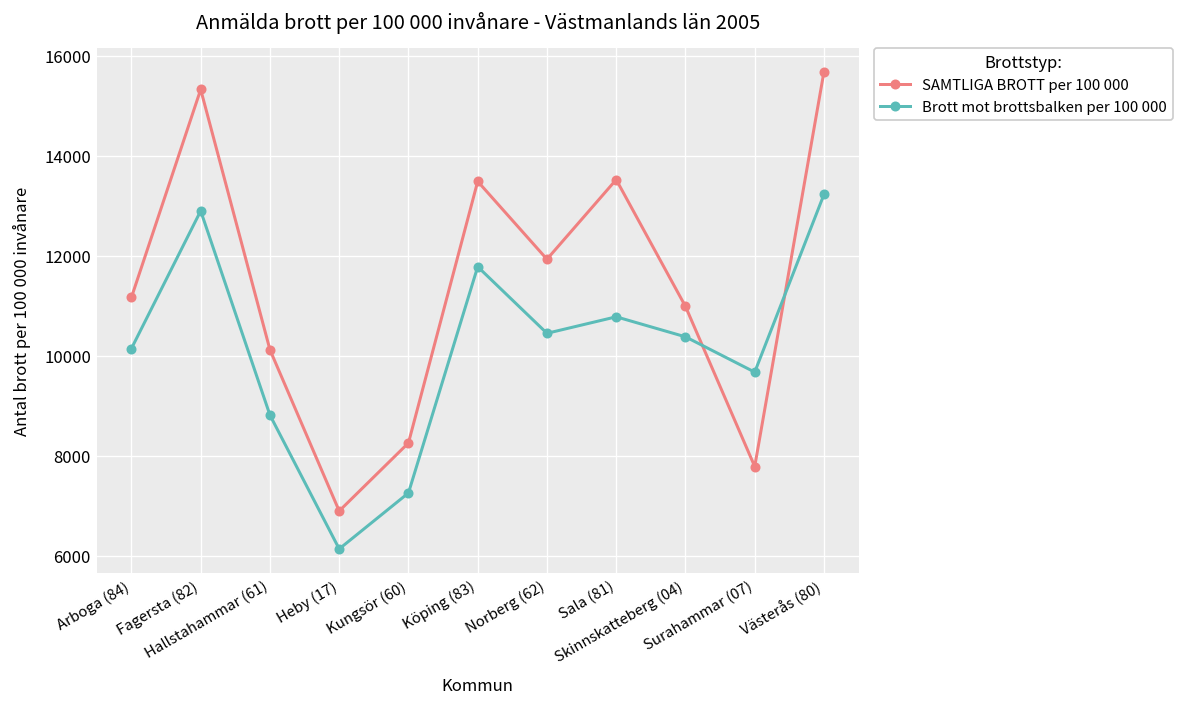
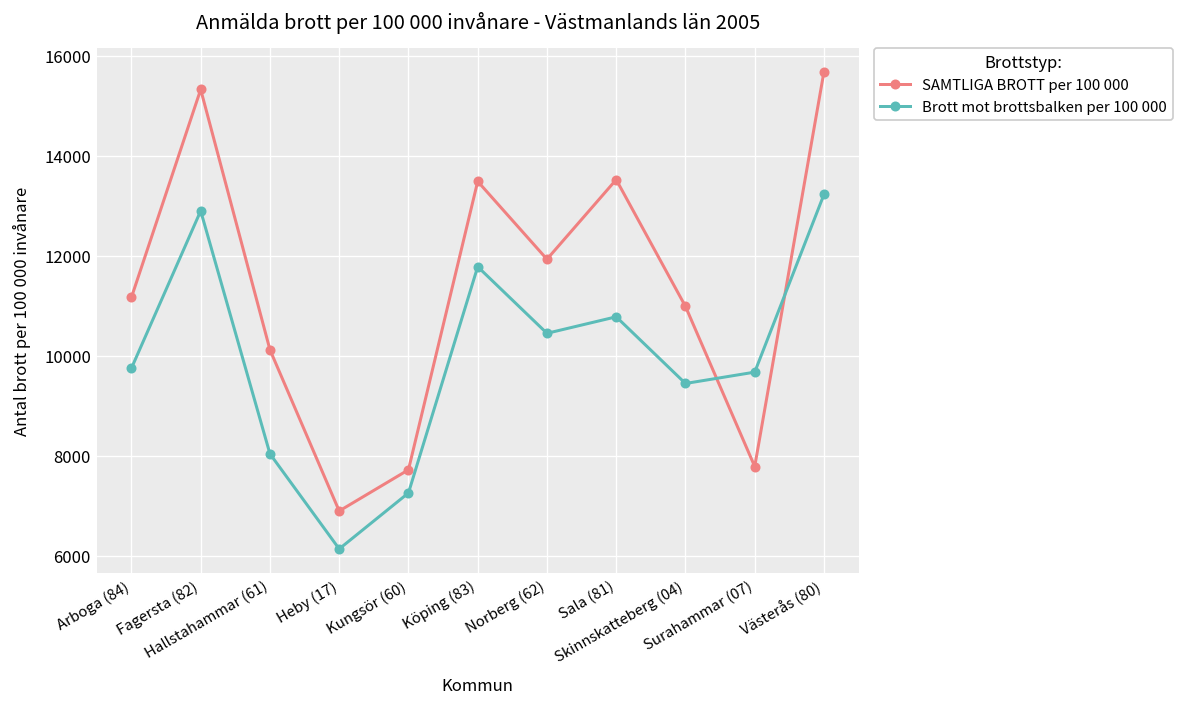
  {
    "SAMTLIGA BROTT per 100 000": {
      "Arboga (84)": 11200,
      "Fagersta (82)": 15300,
      "Hallstahammar (61)": 10100,
      "Heby (17)": 6900,
-     "Kungsör (60)": 8300,
+     "Kungsör (60)": 7700,
      "Köping (83)": 13500,
      "Norberg (62)": 11900,
      "Sala (81)": 13500,
      "Skinnskatteberg (04)": 11000,
      "Surahammar (07)": 7800,
      "Västerås (80)": 15700
    },
    "Brott mot brottsbalken per 100 000": {
-     "Arboga (84)": 10100,
+     "Arboga (84)": 9800,
      "Fagersta (82)": 12900,
-     "Hallstahammar (61)": 8800,
+     "Hallstahammar (61)": 8000,
      "Heby (17)": 6100,
      "Kungsör (60)": 7300,
      "Köping (83)": 11800,
      "Norberg (62)": 10500,
      "Sala (81)": 10800,
-     "Skinnskatteberg (04)": 10400,
+     "Skinnskatteberg (04)": 9400,
      "Surahammar (07)": 9700,
      "Västerås (80)": 13200
    }
  }
